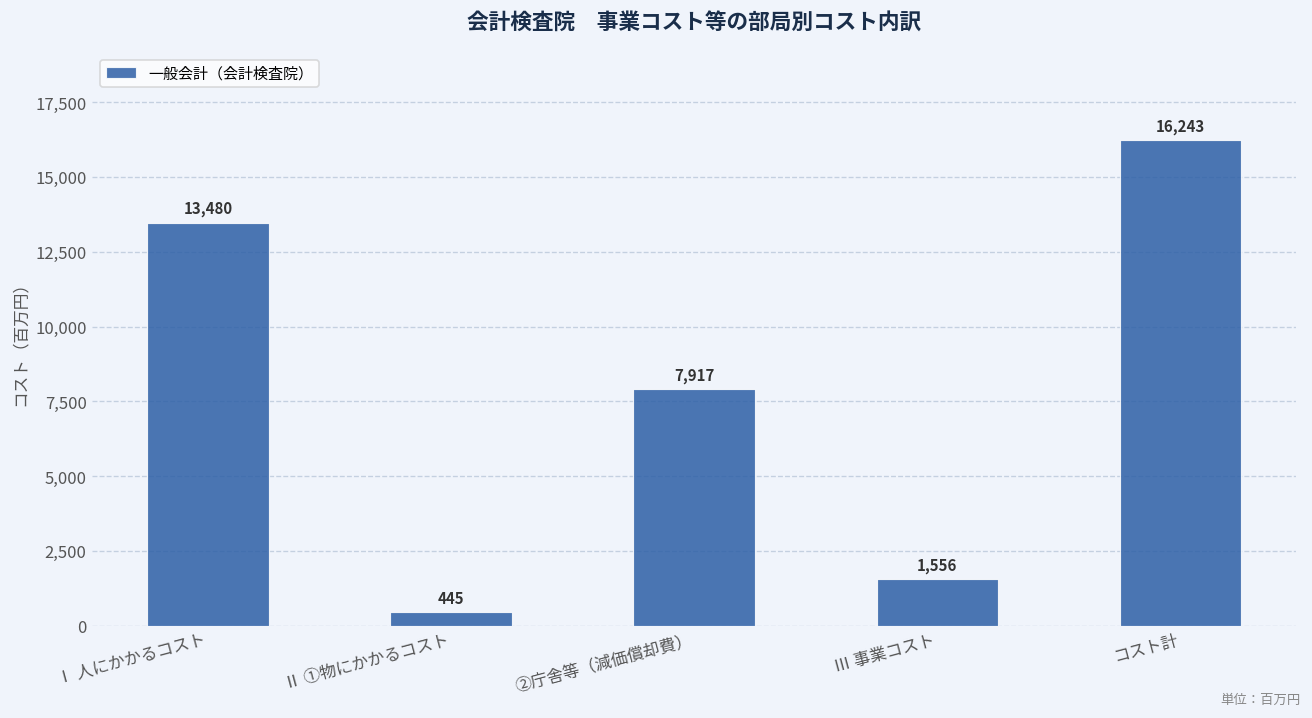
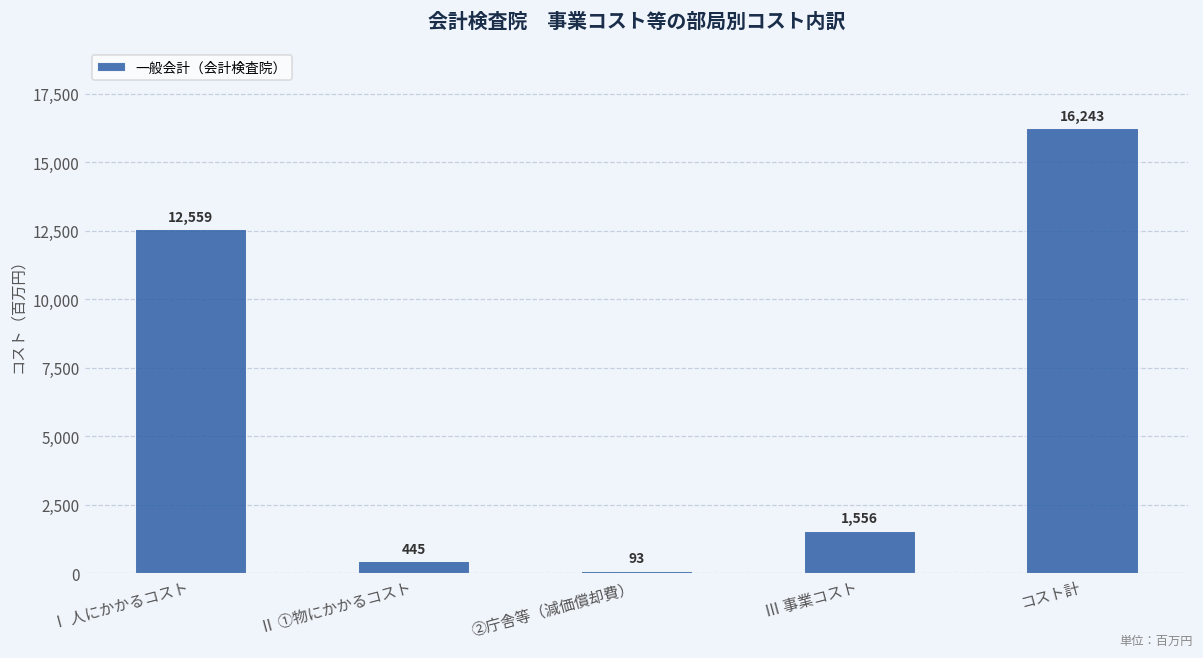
  {
-   "Ⅰ 人にかかるコスト": "13,480",
+   "Ⅰ 人にかかるコスト": "12,559",
    "Ⅱ ①物にかかるコスト": "445",
-   "②庁舎等（減価償却費）": "7,917",
+   "②庁舎等（減価償却費）": "93",
    "Ⅲ 事業コスト": "1,556",
    "コスト計": "16,243"
  }
